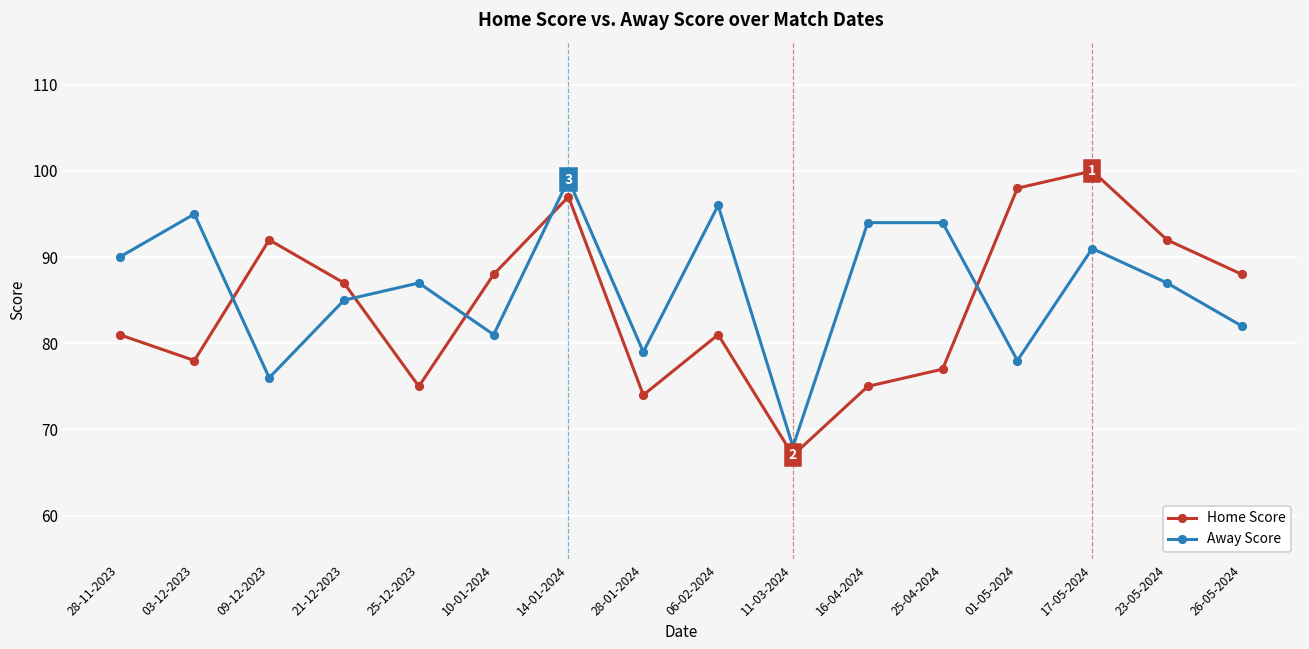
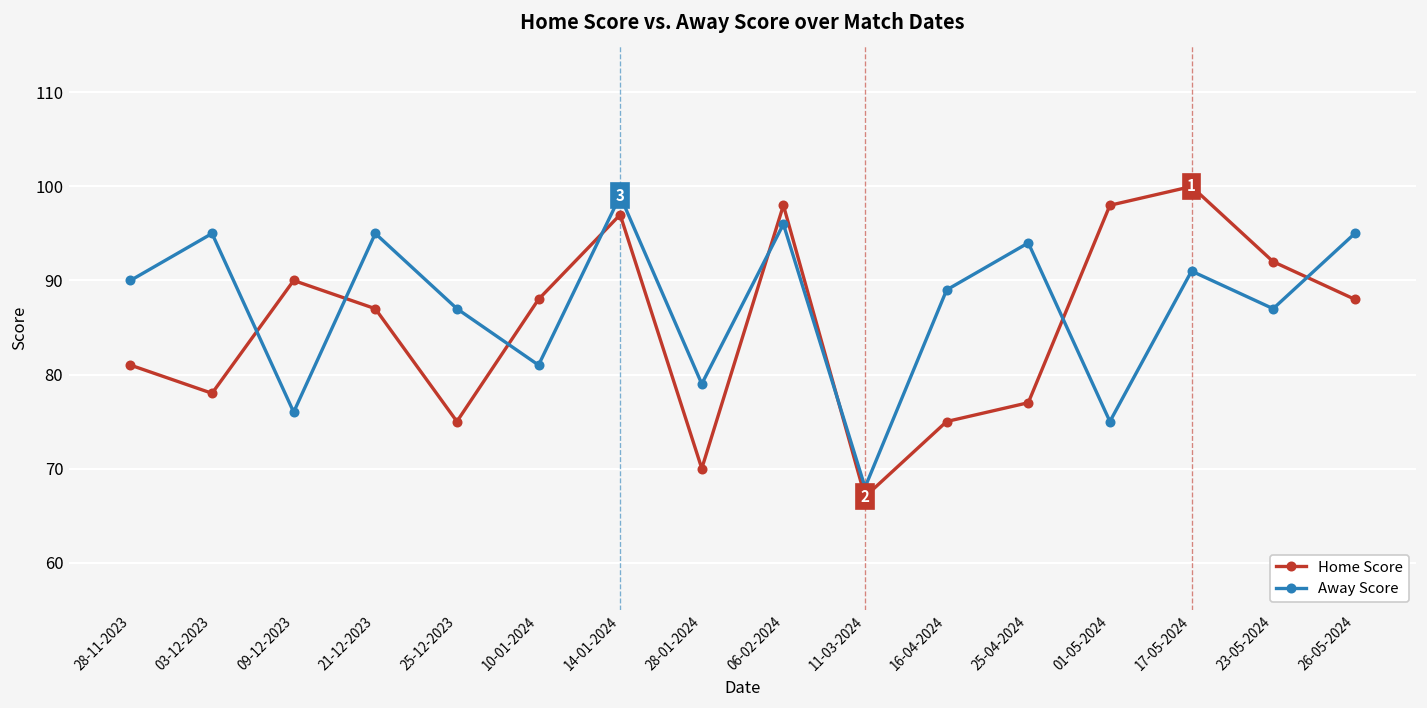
  {
    "Home Score": {
      "28-11-2023": 81,
      "03-12-2023": 78,
-     "09-12-2023": 92,
+     "09-12-2023": 90,
      "21-12-2023": 87,
      "25-12-2023": 75,
      "10-01-2024": 88,
      "14-01-2024": 97,
-     "28-01-2024": 74,
-     "06-02-2024": 81,
+     "28-01-2024": 70,
+     "06-02-2024": 98,
      "16-04-2024": 75,
      "25-04-2024": 77,
      "01-05-2024": 98,
      "23-05-2024": 92,
      "26-05-2024": 88
    },
    "Away Score": {
      "28-11-2023": 90,
      "03-12-2023": 95,
      "09-12-2023": 76,
-     "21-12-2023": 85,
+     "21-12-2023": 95,
      "25-12-2023": 87,
      "10-01-2024": 81,
      "28-01-2024": 79,
      "06-02-2024": 96,
-     "16-04-2024": 94,
+     "16-04-2024": 89,
      "25-04-2024": 94,
-     "01-05-2024": 78,
+     "01-05-2024": 75,
      "17-05-2024": 91,
      "23-05-2024": 87,
-     "26-05-2024": 82
+     "26-05-2024": 95
    }
  }
